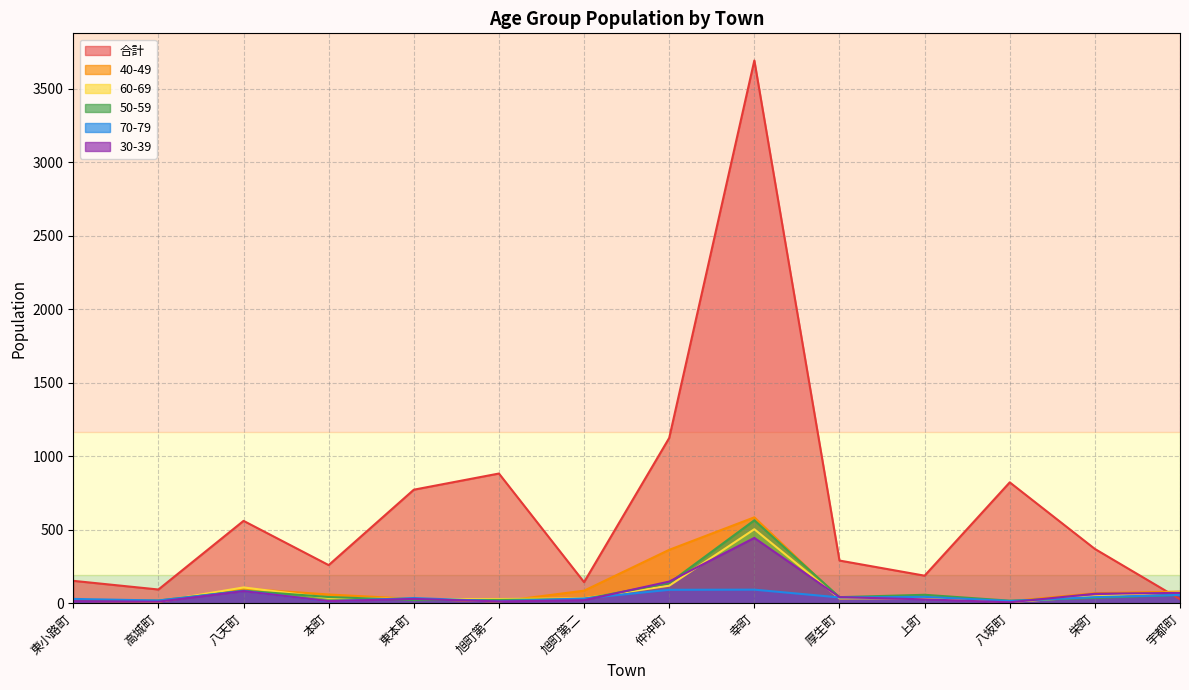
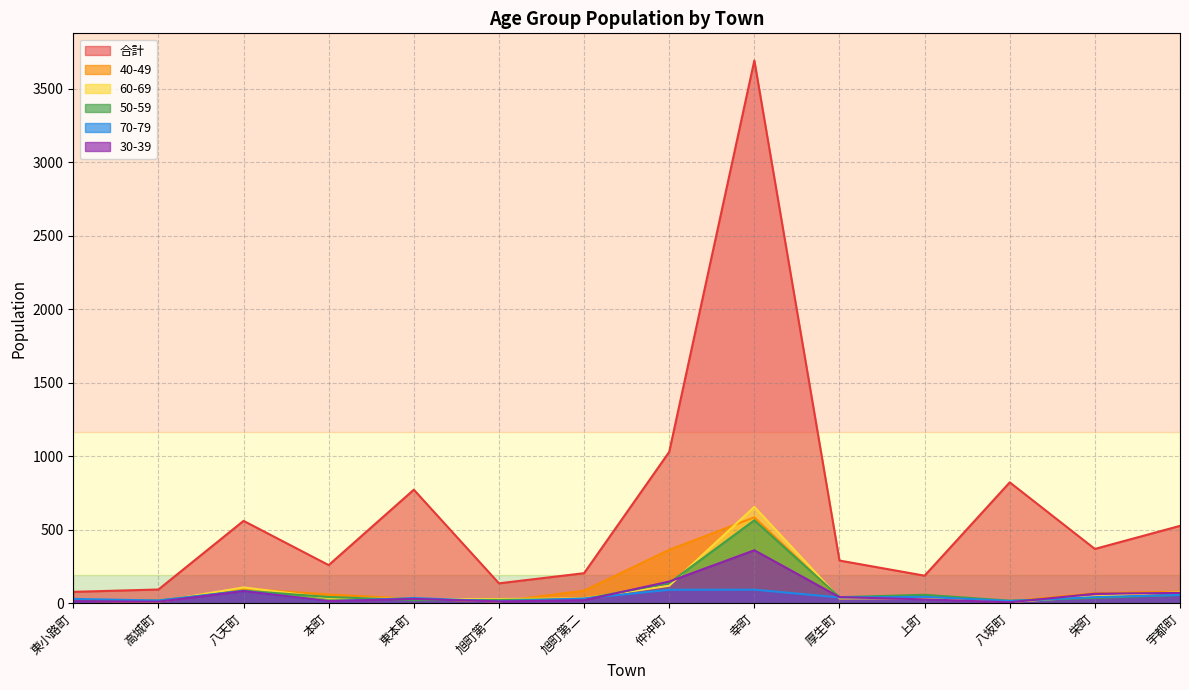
  {
    "合計": {
-     "東小路町": 150,
+     "東小路町": 80,
      "高城町": 90,
      "八天町": 560,
      "本町": 260,
      "東本町": 770,
-     "旭町第一": 880,
-     "旭町第二": 140,
-     "仲沖町": 1120,
+     "旭町第一": 140,
+     "旭町第二": 200,
+     "仲沖町": 1030,
      "幸町": 3690,
      "厚生町": 290,
      "上町": 190,
      "八坂町": 820,
      "栄町": 370,
-     "宇都町": 30
+     "宇都町": 530
    },
    "40-49": {
      "旭町第二": 90,
      "仲沖町": 360,
      "幸町": 580
    },
    "60-69": {
      "仲沖町": 120,
-     "幸町": 500
+     "幸町": 660
    },
    "50-59": {
      "幸町": 560
    },
    "70-79": {
      "仲沖町": 90,
      "幸町": 90
    },
    "30-39": {
-     "幸町": 440
+     "幸町": 360
    }
  }
